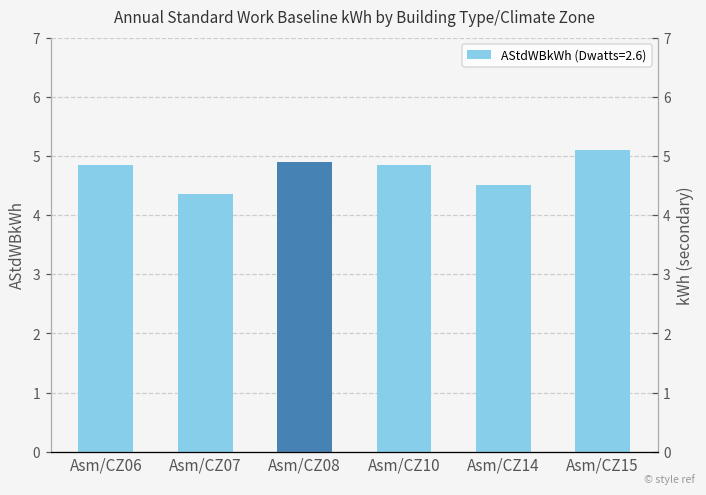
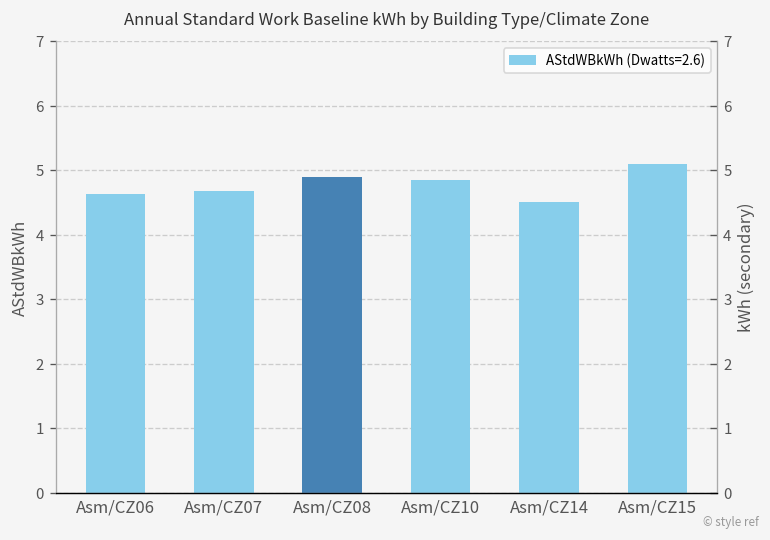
  {
-   "Asm/CZ06": 4.9,
-   "Asm/CZ07": 4.4,
+   "Asm/CZ06": 4.6,
+   "Asm/CZ07": 4.7,
    "Asm/CZ08": 4.9,
    "Asm/CZ10": 4.9,
    "Asm/CZ14": 4.5,
    "Asm/CZ15": 5.1
  }
